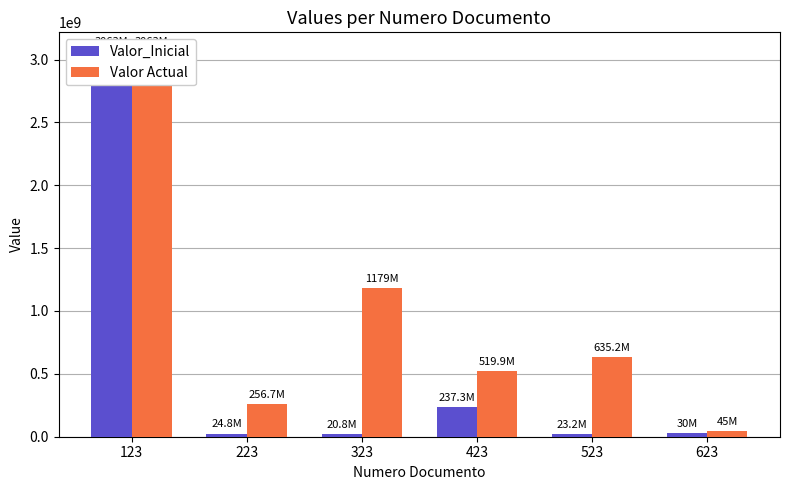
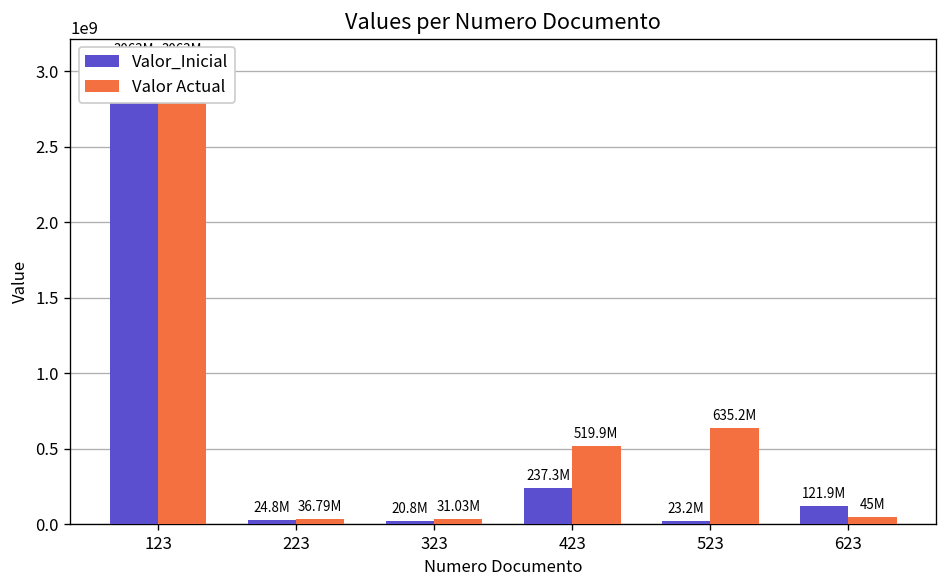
  {
    "Valor_Inicial": {
      "223": "24.8M",
      "323": "20.8M",
      "423": "237.3M",
      "523": "23.2M",
-     "623": "30M"
+     "623": "121.9M"
    },
    "Valor Actual": {
-     "223": "256.7M",
-     "323": "1179M",
+     "223": "36.79M",
+     "323": "31.03M",
      "423": "519.9M",
      "523": "635.2M",
      "623": "45M"
    }
  }
